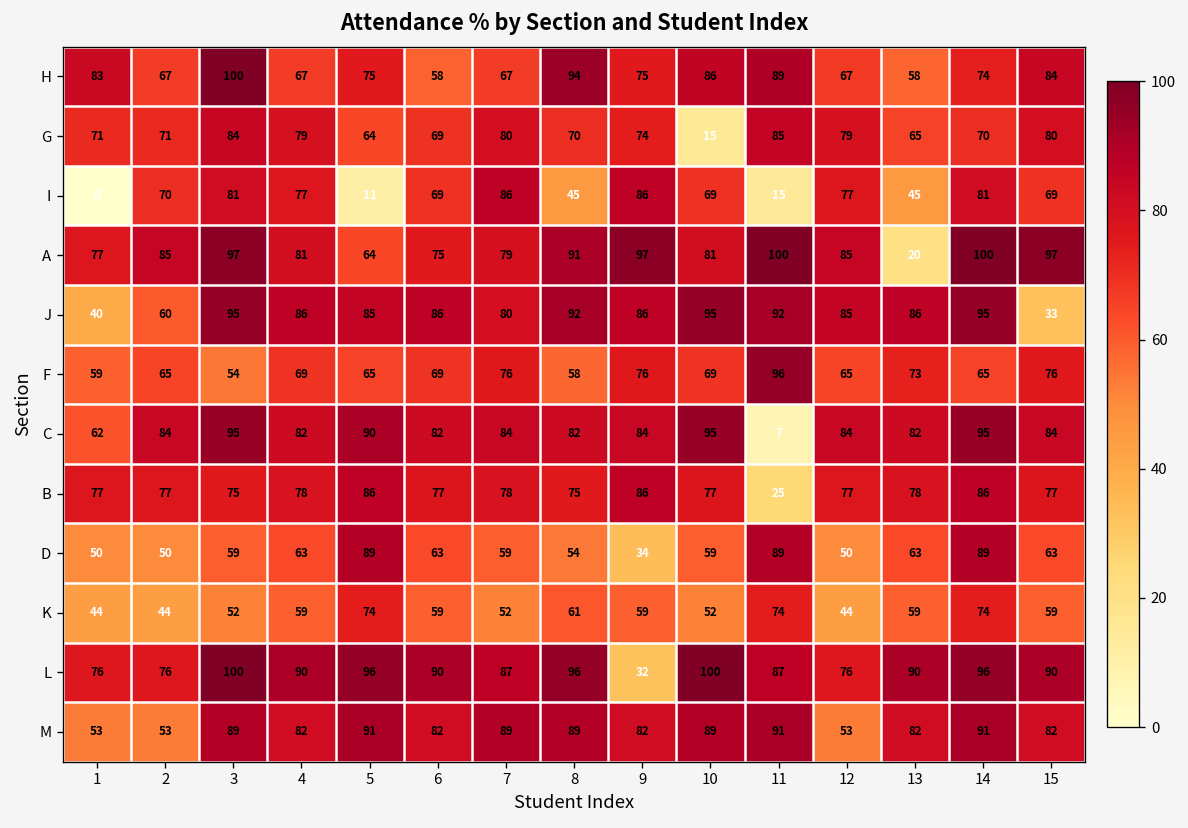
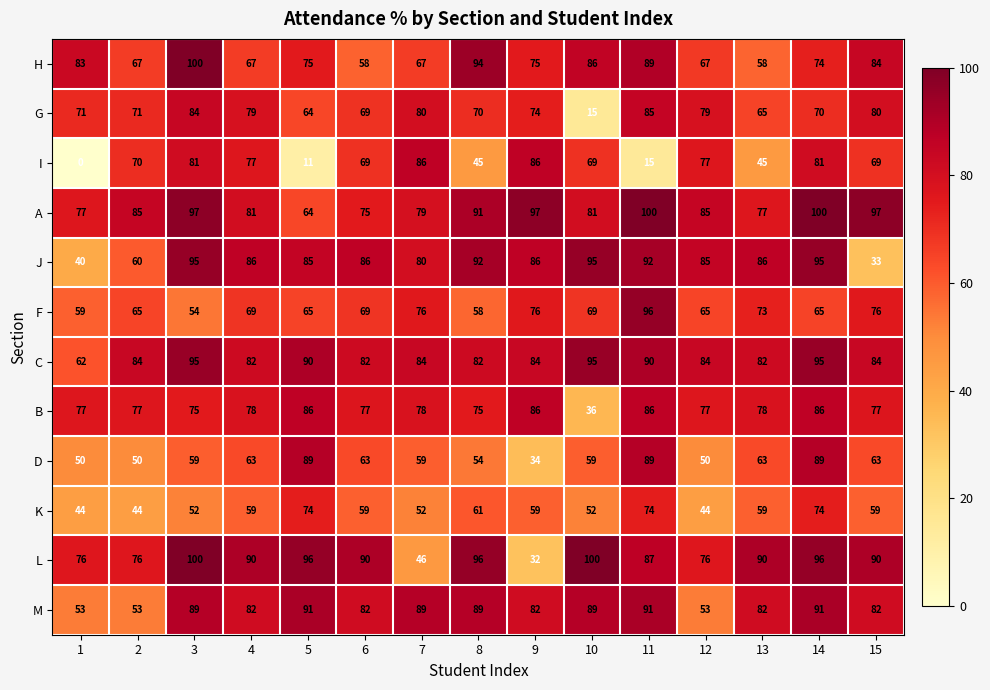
  {
    "H": {
      "1": 83,
      "2": 67,
      "3": 100,
      "4": 67,
      "5": 75,
      "6": 58,
      "7": 67,
      "8": 94,
      "9": 75,
      "10": 86,
      "11": 89,
      "12": 67,
      "13": 58,
      "14": 74,
      "15": 84
    },
    "G": {
      "1": 71,
      "2": 71,
      "3": 84,
      "4": 79,
      "5": 64,
      "6": 69,
      "7": 80,
      "8": 70,
      "9": 74,
      "10": 15,
      "11": 85,
      "12": 79,
      "13": 65,
      "14": 70,
      "15": 80
    },
    "I": {
      "1": 0,
      "2": 70,
      "3": 81,
      "4": 77,
      "5": 11,
      "6": 69,
      "7": 86,
      "8": 45,
      "9": 86,
      "10": 69,
      "11": 15,
      "12": 77,
      "13": 45,
      "14": 81,
      "15": 69
    },
    "A": {
      "1": 77,
      "2": 85,
      "3": 97,
      "4": 81,
      "5": 64,
      "6": 75,
      "7": 79,
      "8": 91,
      "9": 97,
      "10": 81,
      "11": 100,
      "12": 85,
-     "13": 20,
+     "13": 77,
      "14": 100,
      "15": 97
    },
    "J": {
      "1": 40,
      "2": 60,
      "3": 95,
      "4": 86,
      "5": 85,
      "6": 86,
      "7": 80,
      "8": 92,
      "9": 86,
      "10": 95,
      "11": 92,
      "12": 85,
      "13": 86,
      "14": 95,
      "15": 33
    },
    "F": {
      "1": 59,
      "2": 65,
      "3": 54,
      "4": 69,
      "5": 65,
      "6": 69,
      "7": 76,
      "8": 58,
      "9": 76,
      "10": 69,
      "11": 96,
      "12": 65,
      "13": 73,
      "14": 65,
      "15": 76
    },
    "C": {
      "1": 62,
      "2": 84,
      "3": 95,
      "4": 82,
      "5": 90,
      "6": 82,
      "7": 84,
      "8": 82,
      "9": 84,
      "10": 95,
-     "11": 7,
+     "11": 90,
      "12": 84,
      "13": 82,
      "14": 95,
      "15": 84
    },
    "B": {
      "1": 77,
      "2": 77,
      "3": 75,
      "4": 78,
      "5": 86,
      "6": 77,
      "7": 78,
      "8": 75,
      "9": 86,
-     "10": 77,
-     "11": 25,
+     "10": 36,
+     "11": 86,
      "12": 77,
      "13": 78,
      "14": 86,
      "15": 77
    },
    "D": {
      "1": 50,
      "2": 50,
      "3": 59,
      "4": 63,
      "5": 89,
      "6": 63,
      "7": 59,
      "8": 54,
      "9": 34,
      "10": 59,
      "11": 89,
      "12": 50,
      "13": 63,
      "14": 89,
      "15": 63
    },
    "K": {
      "1": 44,
      "2": 44,
      "3": 52,
      "4": 59,
      "5": 74,
      "6": 59,
      "7": 52,
      "8": 61,
      "9": 59,
      "10": 52,
      "11": 74,
      "12": 44,
      "13": 59,
      "14": 74,
      "15": 59
    },
    "L": {
      "1": 76,
      "2": 76,
      "3": 100,
      "4": 90,
      "5": 96,
      "6": 90,
-     "7": 87,
+     "7": 46,
      "8": 96,
      "9": 32,
      "10": 100,
      "11": 87,
      "12": 76,
      "13": 90,
      "14": 96,
      "15": 90
    },
    "M": {
      "1": 53,
      "2": 53,
      "3": 89,
      "4": 82,
      "5": 91,
      "6": 82,
      "7": 89,
      "8": 89,
      "9": 82,
      "10": 89,
      "11": 91,
      "12": 53,
      "13": 82,
      "14": 91,
      "15": 82
    }
  }
